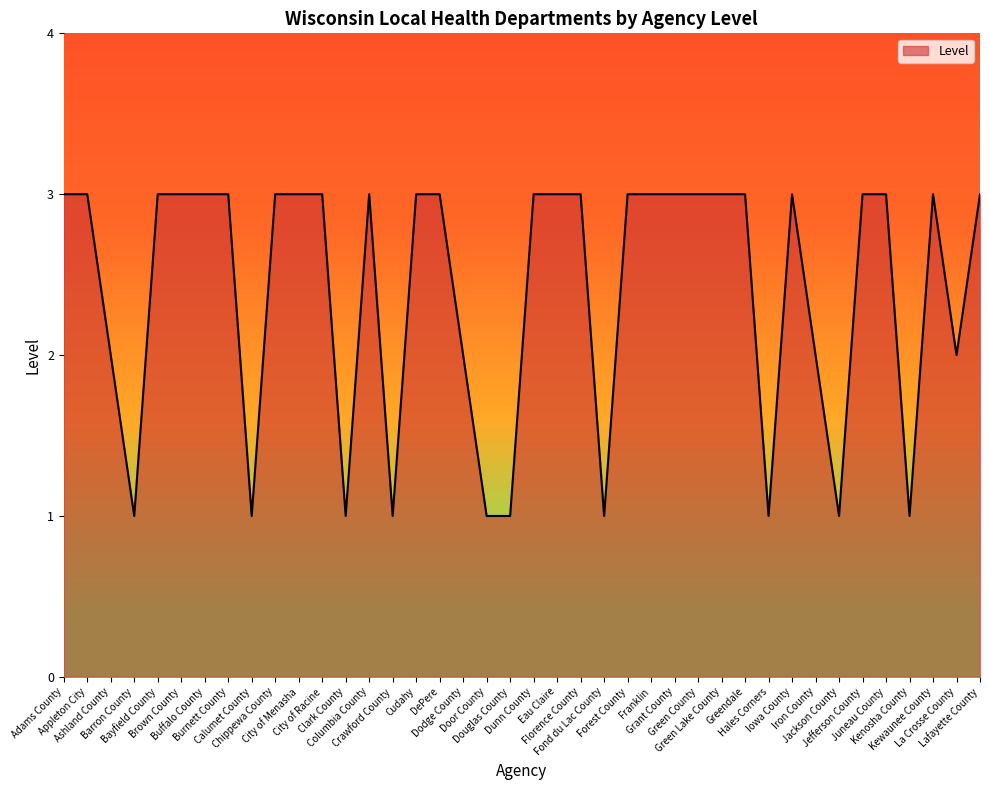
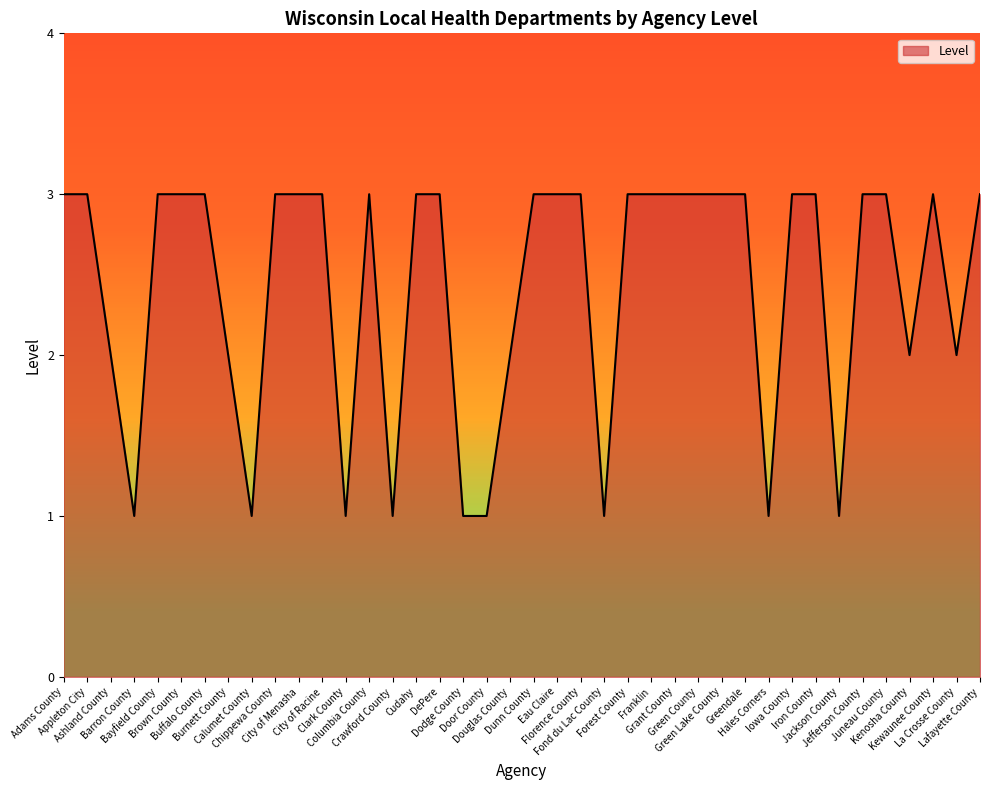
  {
    "Adams County": 3,
    "Appleton City": 3,
    "Ashland County": 2,
    "Barron County": 1,
    "Bayfield County": 3,
    "Brown County": 3,
    "Buffalo County": 3,
-   "Burnett County": 3,
+   "Burnett County": 2,
    "Calumet County": 1,
    "Chippewa County": 3,
    "City of Menasha": 3,
    "City of Racine": 3,
    "Clark County": 1,
    "Columbia County": 3,
    "Crawford County": 1,
    "Cudahy": 3,
    "DePere": 3,
-   "Dodge County": 2,
+   "Dodge County": 1,
    "Door County": 1,
-   "Douglas County": 1,
+   "Douglas County": 2,
    "Dunn County": 3,
    "Eau Claire": 3,
    "Florence County": 3,
    "Fond du Lac County": 1,
    "Forest County": 3,
    "Franklin": 3,
    "Grant County": 3,
    "Green County": 3,
    "Green Lake County": 3,
    "Greendale": 3,
    "Hales Corners": 1,
    "Iowa County": 3,
-   "Iron County": 2,
+   "Iron County": 3,
    "Jackson County": 1,
    "Jefferson County": 3,
    "Juneau County": 3,
-   "Kenosha County": 1,
+   "Kenosha County": 2,
    "Kewaunee County": 3,
    "La Crosse County": 2,
    "Lafayette County": 3
  }
